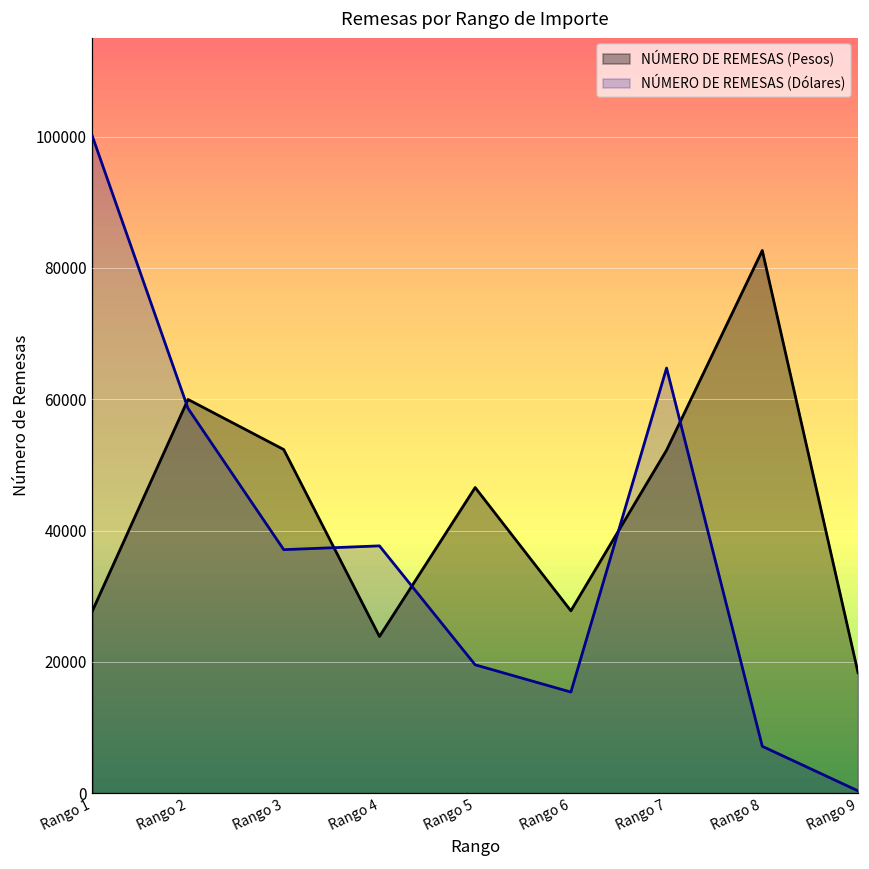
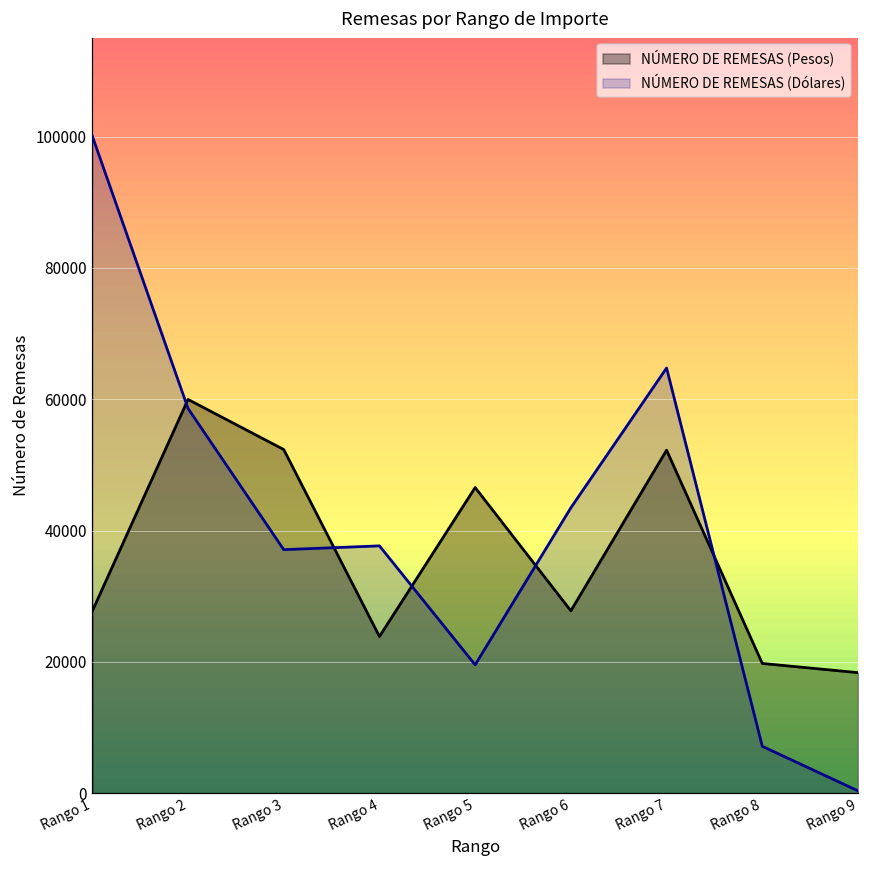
  {
    "NÚMERO DE REMESAS (Pesos)": {
      "Rango 1": 28000,
      "Rango 2": 60000,
      "Rango 3": 52000,
      "Rango 4": 24000,
      "Rango 5": 47000,
      "Rango 6": 28000,
      "Rango 7": 52000,
-     "Rango 8": 83000,
+     "Rango 8": 20000,
      "Rango 9": 18000
    },
    "NÚMERO DE REMESAS (Dólares)": {
      "Rango 1": 100000,
      "Rango 2": 59000,
      "Rango 3": 37000,
      "Rango 4": 38000,
      "Rango 5": 20000,
-     "Rango 6": 15000,
+     "Rango 6": 43000,
      "Rango 7": 65000,
      "Rango 8": 7000,
      "Rango 9": 0
    }
  }
